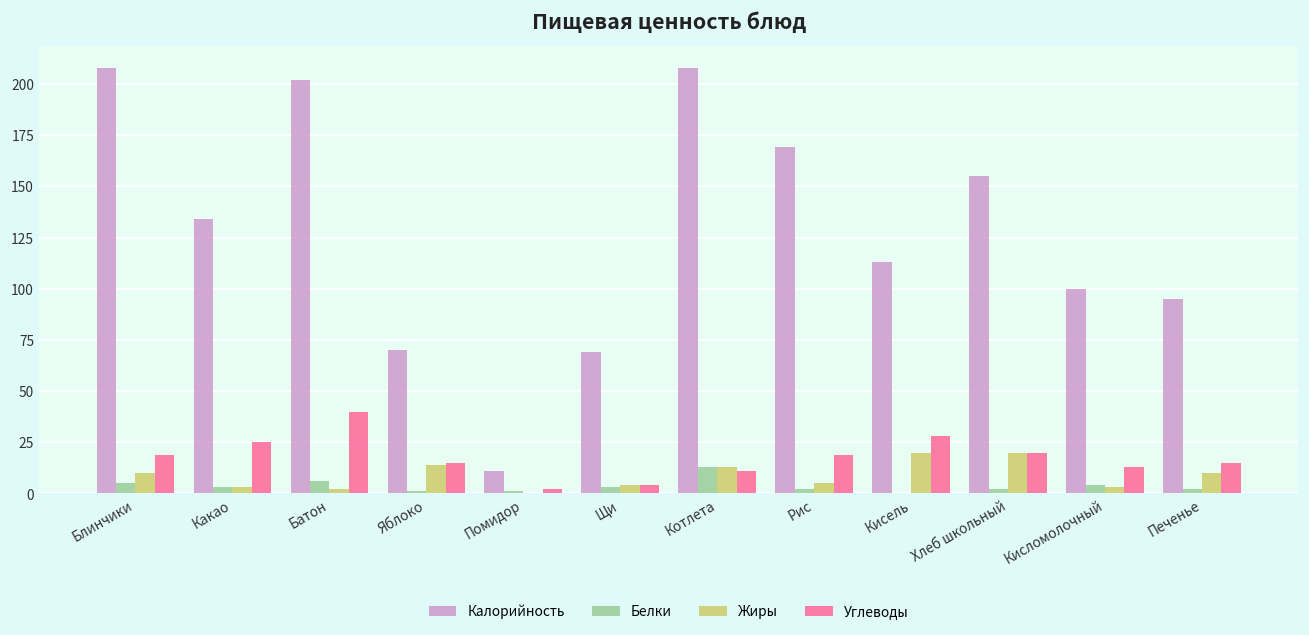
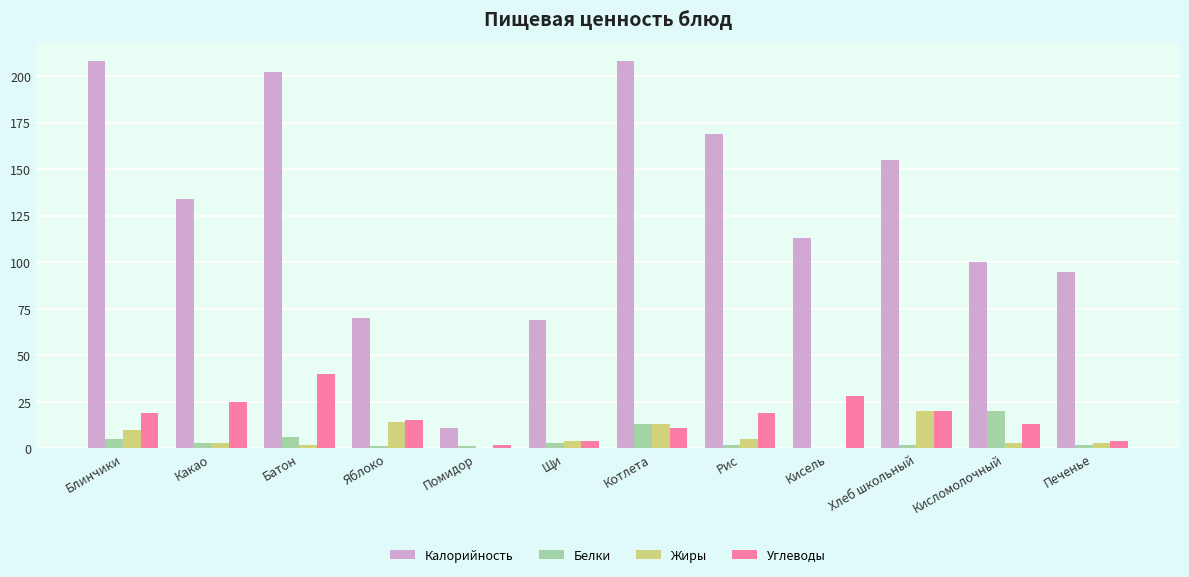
  {
    "Калорийность": {
      "Блинчики": 208,
      "Какао": 134,
      "Батон": 202,
      "Яблоко": 70,
      "Помидор": 11,
      "Щи": 69,
      "Котлета": 208,
      "Рис": 169,
      "Кисель": 113,
      "Хлеб школьный": 155,
      "Кисломолочный": 100,
      "Печенье": 95
    },
    "Белки": {
      "Блинчики": 5,
      "Какао": 3,
      "Батон": 6,
      "Щи": 3,
      "Котлета": 13,
      "Рис": 2,
      "Кисель": 0,
      "Хлеб школьный": 2,
-     "Кисломолочный": 4,
+     "Кисломолочный": 20,
      "Печенье": 2
    },
    "Жиры": {
      "Блинчики": 10,
      "Какао": 3,
      "Батон": 2,
      "Яблоко": 14,
      "Помидор": 0,
      "Щи": 4,
      "Котлета": 13,
      "Рис": 5,
-     "Кисель": 20,
+     "Кисель": 0,
      "Хлеб школьный": 20,
      "Кисломолочный": 3,
-     "Печенье": 10
+     "Печенье": 3
    },
    "Углеводы": {
      "Блинчики": 19,
      "Какао": 25,
      "Батон": 40,
      "Яблоко": 15,
      "Помидор": 2,
      "Щи": 4,
      "Котлета": 11,
      "Рис": 19,
      "Кисель": 28,
      "Хлеб школьный": 20,
      "Кисломолочный": 13,
-     "Печенье": 15
+     "Печенье": 4
    }
  }
